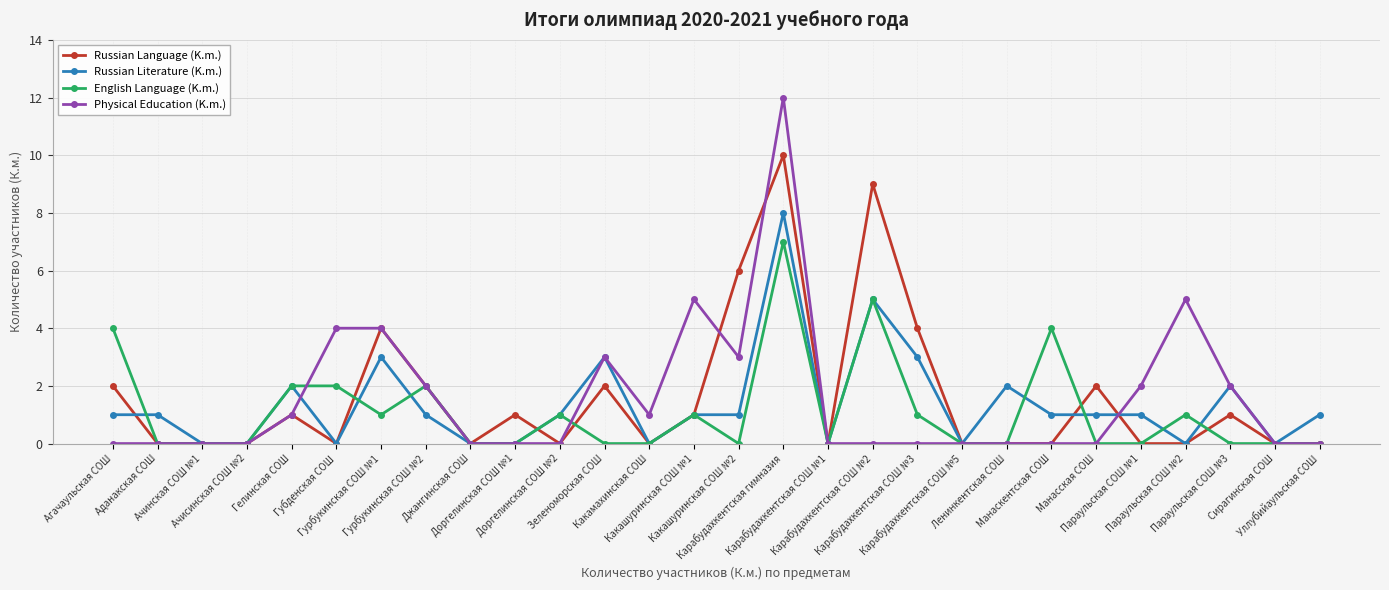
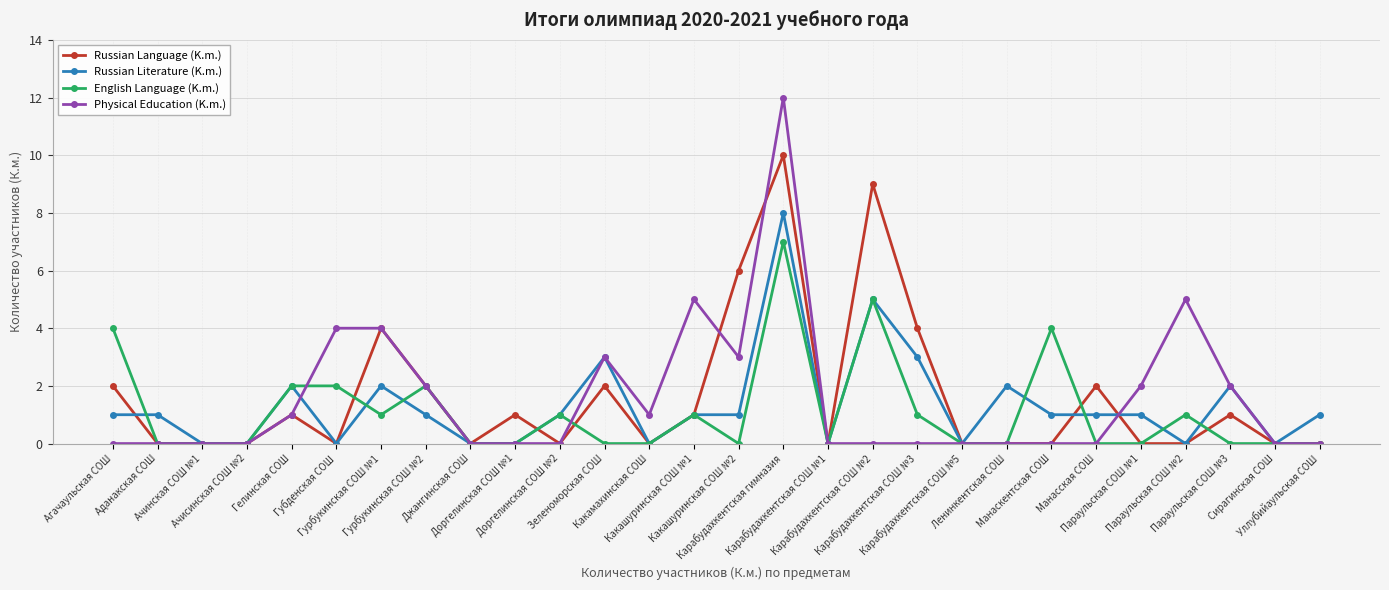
  {
    "Russian Language (K.m.)": {
      "Агачаульская СОШ": 2,
      "Доргелинская СОШ №1": 1,
      "Зеленоморская СОШ": 2,
      "Какашуринская СОШ №2": 6,
      "Карабудахкентская гимназия": 10,
      "Карабудахкентская СОШ №2": 9,
      "Карабудахкентская СОШ №3": 4,
      "Манасская СОШ": 2,
      "Параульская СОШ №3": 1
    },
    "Russian Literature (K.m.)": {
      "Агачаульская СОШ": 1,
      "Аданакская СОШ": 1,
-     "Гурбукинская СОШ №1": 3,
+     "Гурбукинская СОШ №1": 2,
      "Гурбукинская СОШ №2": 1,
      "Какашуринская СОШ №2": 1,
      "Карабудахкентская гимназия": 8,
      "Карабудахкентская СОШ №3": 3,
      "Ленинкентская СОШ": 2,
      "Манаскентская СОШ": 1,
      "Манасская СОШ": 1,
      "Параульская СОШ №1": 1,
      "Уллубийаульская СОШ": 1
    },
    "English Language (K.m.)": {
      "Агачаульская СОШ": 4,
      "Губденская СОШ": 2,
      "Гурбукинская СОШ №1": 1,
      "Зеленоморская СОШ": 0,
      "Какашуринская СОШ №2": 0,
      "Карабудахкентская гимназия": 7,
      "Карабудахкентская СОШ №3": 1,
      "Манаскентская СОШ": 4,
      "Параульская СОШ №2": 1,
      "Параульская СОШ №3": 0
    },
    "Physical Education (K.m.)": {
      "Агачаульская СОШ": 0,
      "Губденская СОШ": 4,
      "Какамахинская СОШ": 1,
      "Какашуринская СОШ №1": 5,
      "Какашуринская СОШ №2": 3,
      "Карабудахкентская гимназия": 12,
      "Карабудахкентская СОШ №2": 0,
      "Карабудахкентская СОШ №3": 0,
      "Параульская СОШ №1": 2,
      "Параульская СОШ №2": 5
    }
  }
